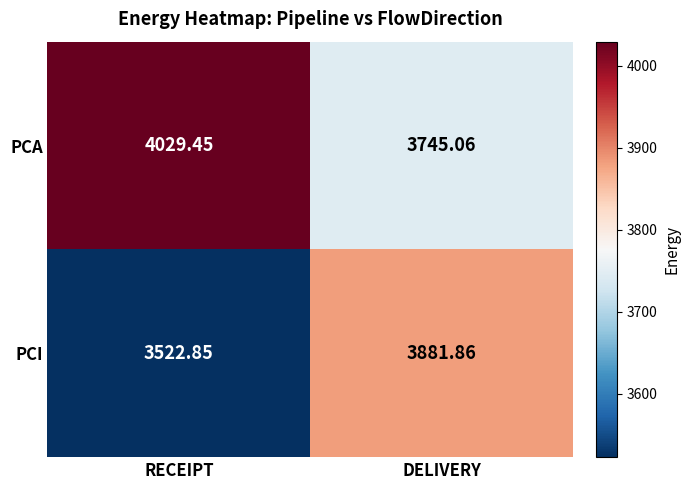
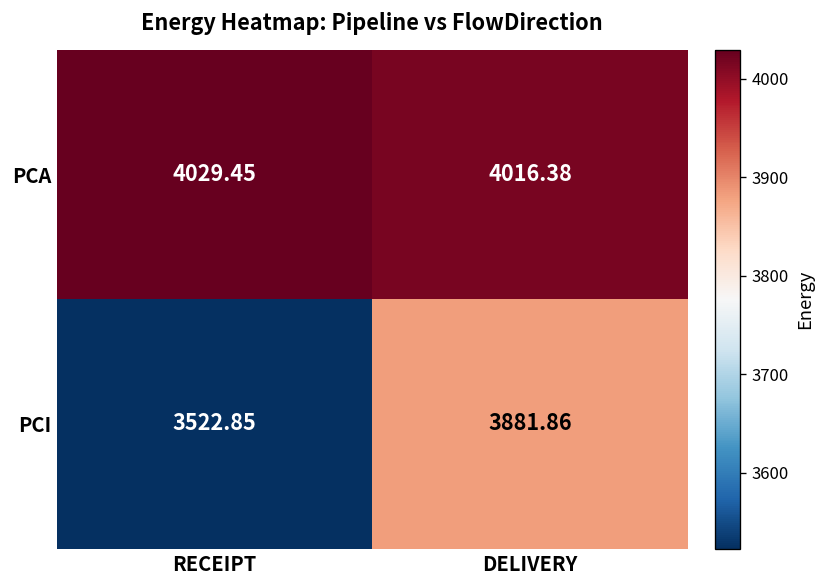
  {
    "PCA": {
      "RECEIPT": 4029.45,
-     "DELIVERY": 3745.06
+     "DELIVERY": 4016.38
    },
    "PCI": {
      "RECEIPT": 3522.85,
      "DELIVERY": 3881.86
    }
  }
